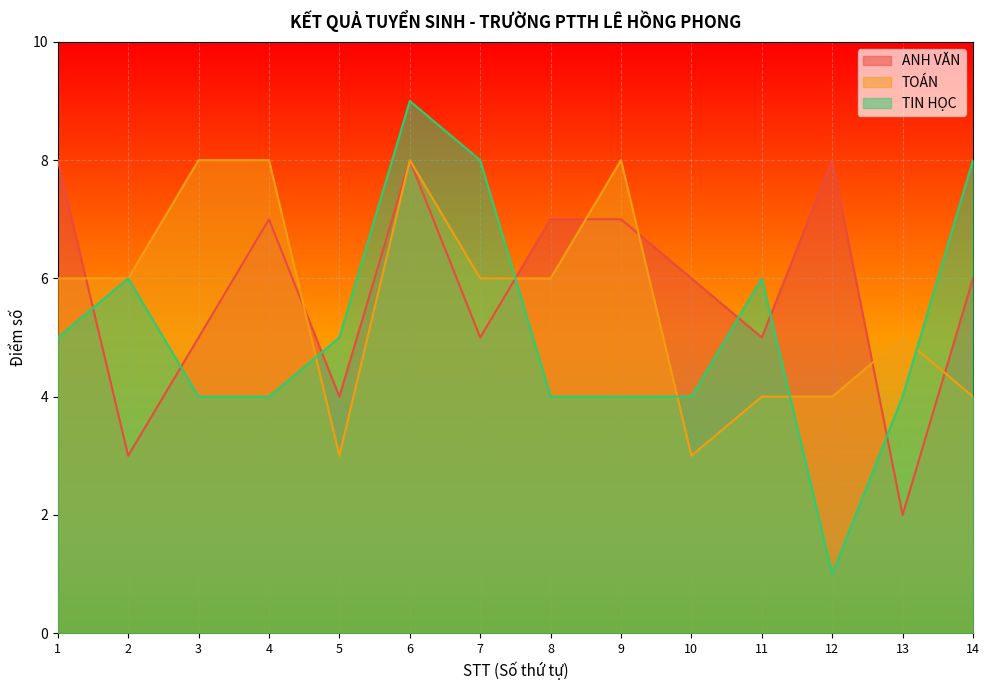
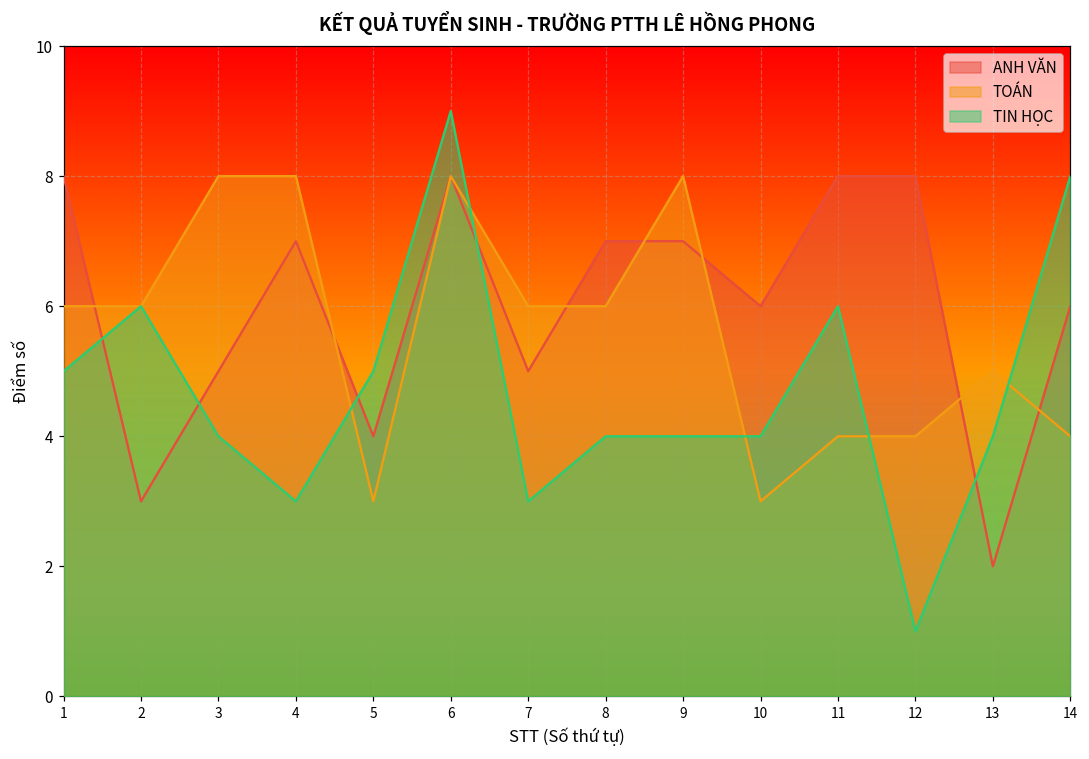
  {
    "ANH VĂN": {
      "1": 8,
      "2": 3,
      "3": 5,
      "4": 7,
      "5": 4,
      "7": 5,
      "8": 7,
      "9": 7,
      "10": 6,
-     "11": 5,
+     "11": 8,
      "12": 8,
      "13": 2,
      "14": 6
    },
    "TOÁN": {
      "1": 6,
      "3": 8,
      "4": 8,
      "5": 3,
      "7": 6,
      "8": 6,
      "9": 8,
      "10": 3,
      "11": 4,
      "12": 4,
      "13": 5,
      "14": 4
    },
    "TIN HỌC": {
      "1": 5,
      "3": 4,
-     "4": 4,
+     "4": 3,
      "5": 5,
      "6": 9,
-     "7": 8,
+     "7": 3,
      "8": 4,
      "9": 4,
      "10": 4,
      "11": 6,
      "12": 1,
      "13": 4,
      "14": 8
    }
  }
